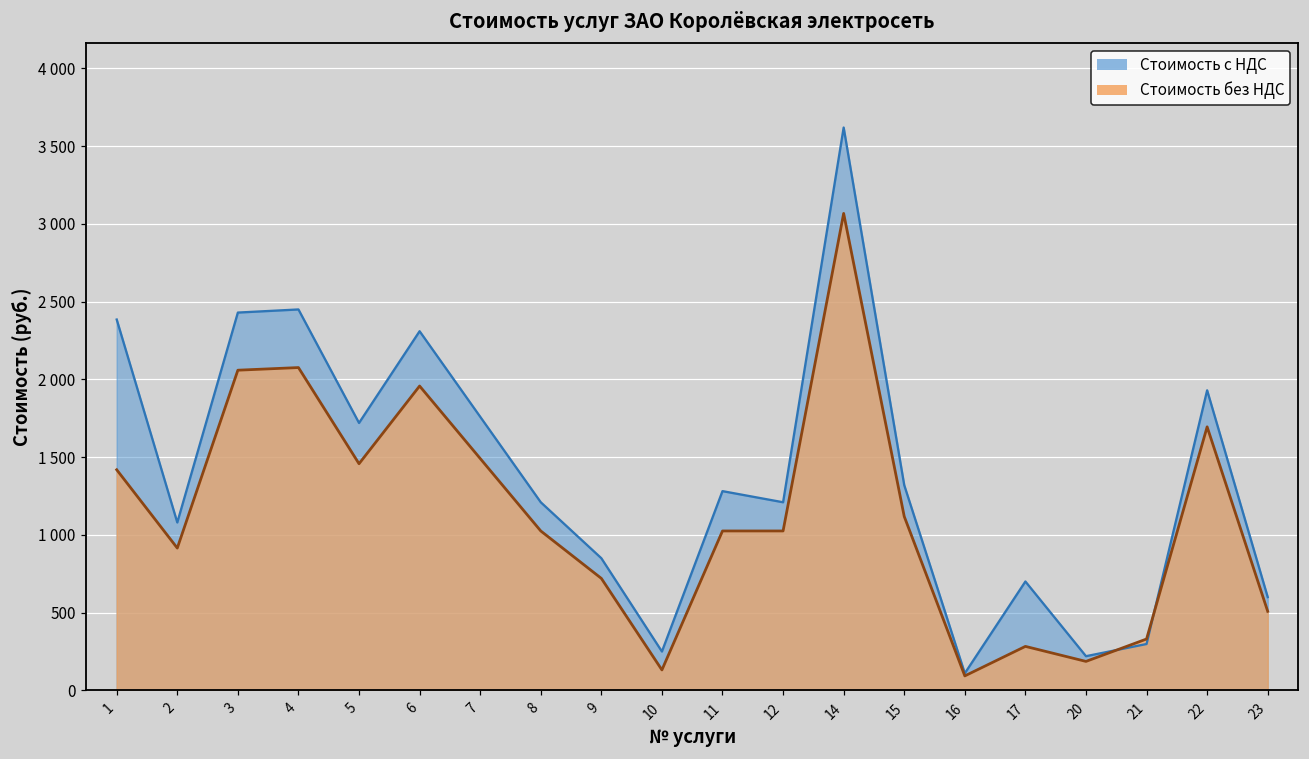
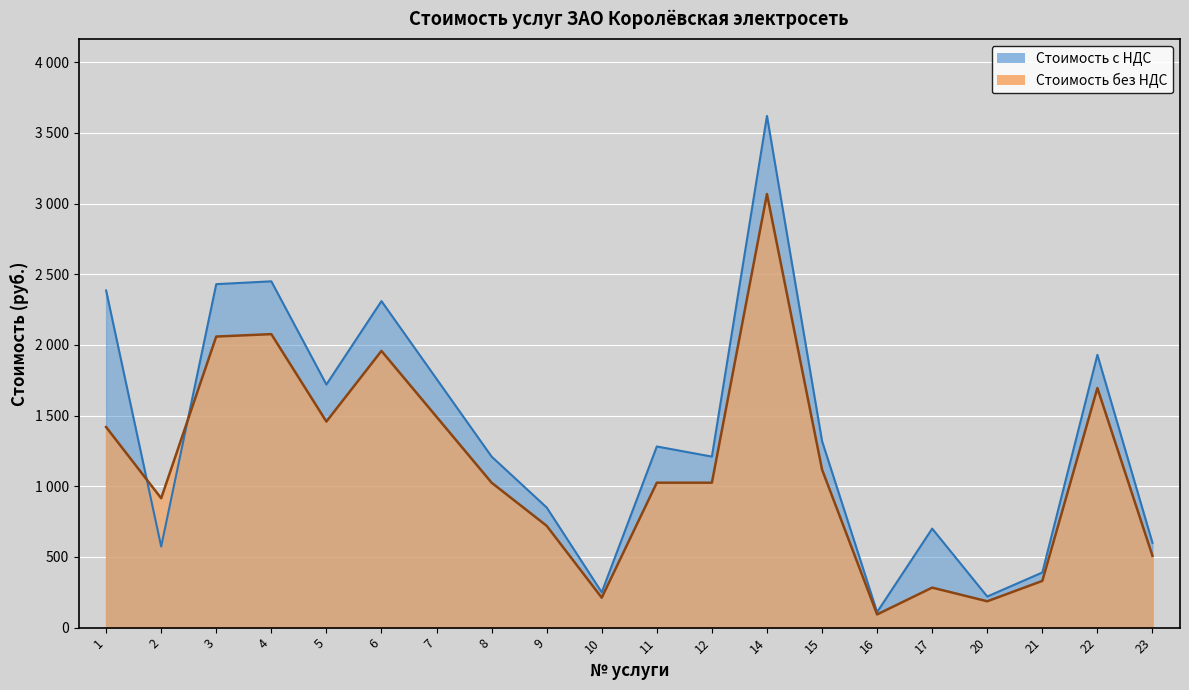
  {
    "Стоимость с НДС": {
      "1": 2390,
-     "2": 1080,
+     "2": 570,
      "3": 2430,
      "4": 2450,
      "5": 1720,
      "6": 2310,
      "7": 1760,
      "8": 1210,
      "9": 850,
      "10": 250,
      "11": 1280,
      "12": 1210,
      "14": 3620,
      "15": 1320,
      "17": 700,
      "20": 220,
-     "21": 300,
+     "21": 390,
      "22": 1930,
      "23": 600
    },
    "Стоимость без НДС": {
      "1": 1420,
      "2": 920,
      "3": 2060,
      "4": 2080,
      "5": 1460,
      "6": 1960,
      "7": 1490,
      "8": 1030,
      "9": 720,
-     "10": 130,
+     "10": 210,
      "11": 1030,
      "12": 1030,
      "14": 3070,
      "15": 1120,
      "17": 280,
      "20": 190,
      "21": 330,
      "22": 1700,
      "23": 510
    }
  }
